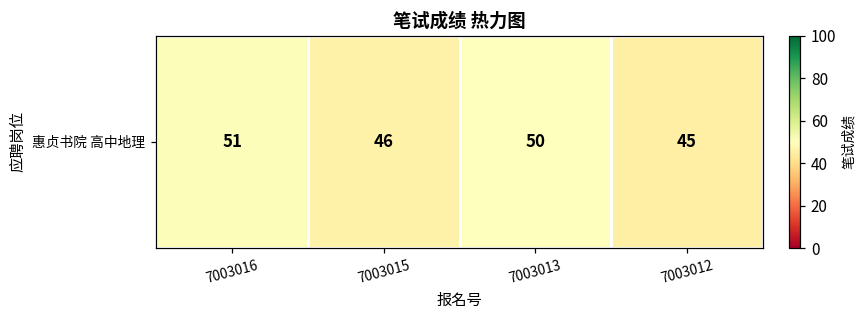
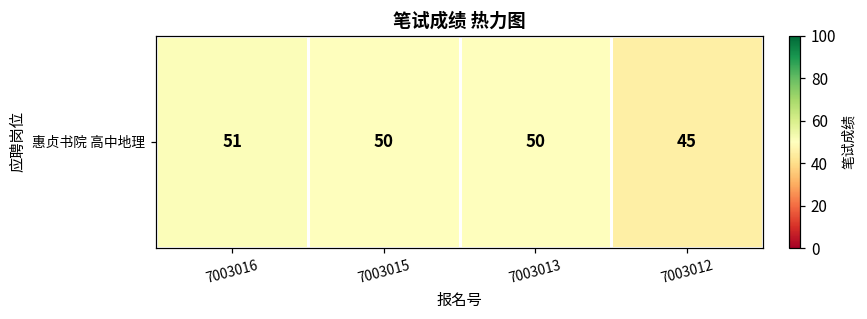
  {
    "惠贞书院 高中地理": {
      "7003016": 51,
-     "7003015": 46,
+     "7003015": 50,
      "7003013": 50,
      "7003012": 45
    }
  }
